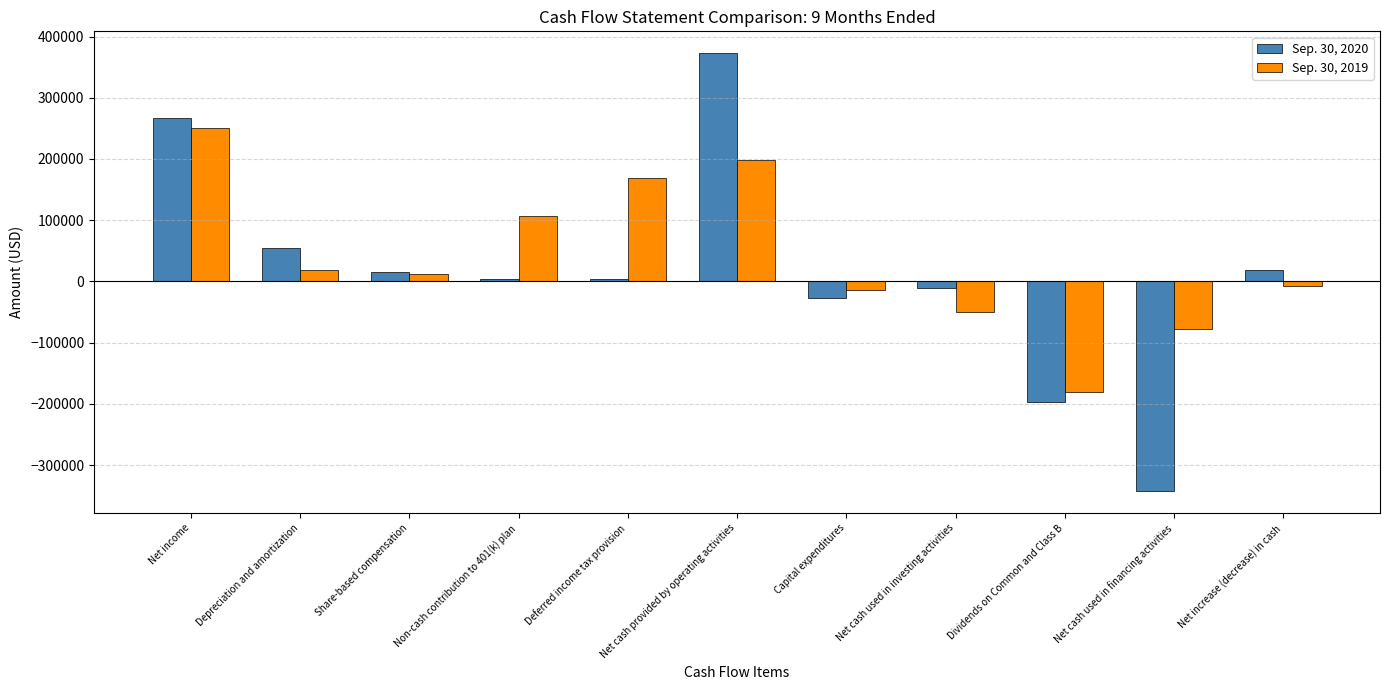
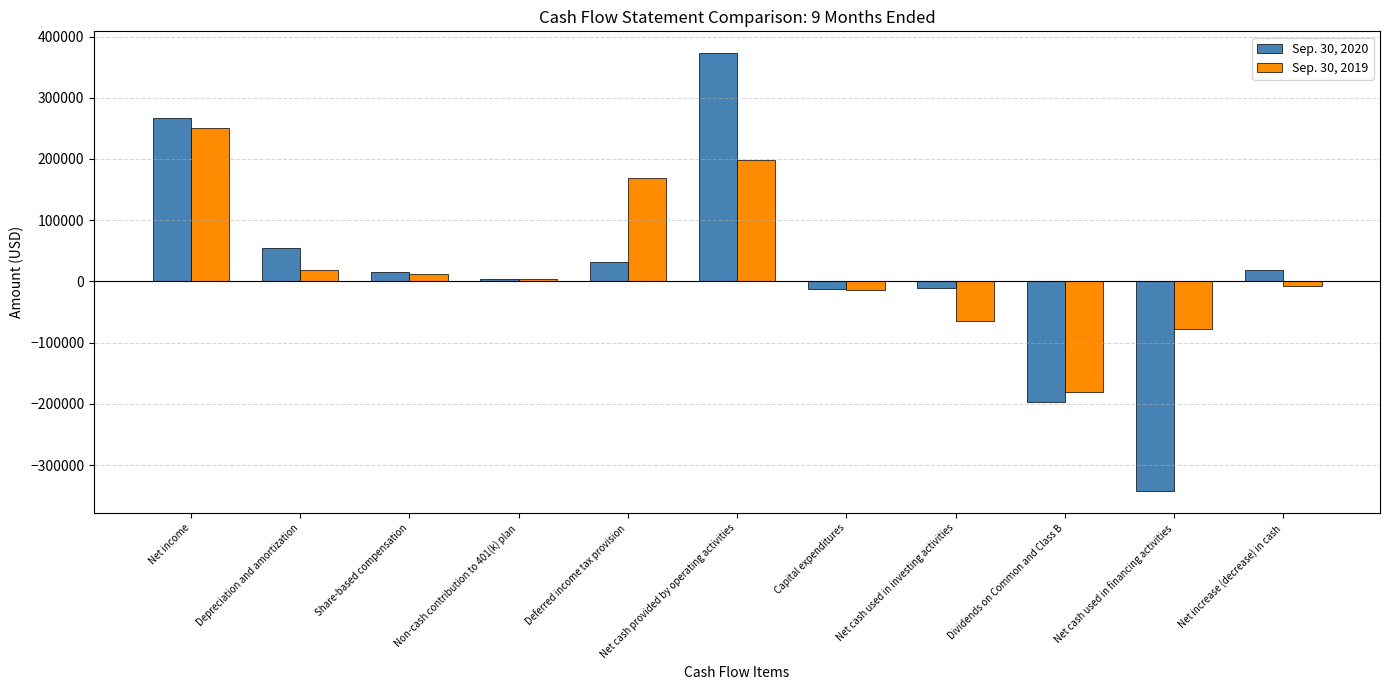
  {
    "Sep. 30, 2020": {
      "Net income": 270000,
      "Depreciation and amortization": 60000,
      "Share-based compensation": 20000,
      "Non-cash contribution to 401(k) plan": 0,
-     "Deferred income tax provision": 0,
+     "Deferred income tax provision": 30000,
      "Net cash provided by operating activities": 370000,
-     "Capital expenditures": -30000,
+     "Capital expenditures": -10000,
      "Net cash used in investing activities": -10000,
      "Dividends on Common and Class B": -200000,
      "Net cash used in financing activities": -340000,
      "Net increase (decrease) in cash": 20000
    },
    "Sep. 30, 2019": {
      "Net income": 250000,
      "Depreciation and amortization": 20000,
      "Share-based compensation": 10000,
-     "Non-cash contribution to 401(k) plan": 110000,
+     "Non-cash contribution to 401(k) plan": 0,
      "Deferred income tax provision": 170000,
      "Net cash provided by operating activities": 200000,
      "Capital expenditures": -10000,
-     "Net cash used in investing activities": -50000,
+     "Net cash used in investing activities": -60000,
      "Dividends on Common and Class B": -180000,
      "Net cash used in financing activities": -80000,
      "Net increase (decrease) in cash": -10000
    }
  }
